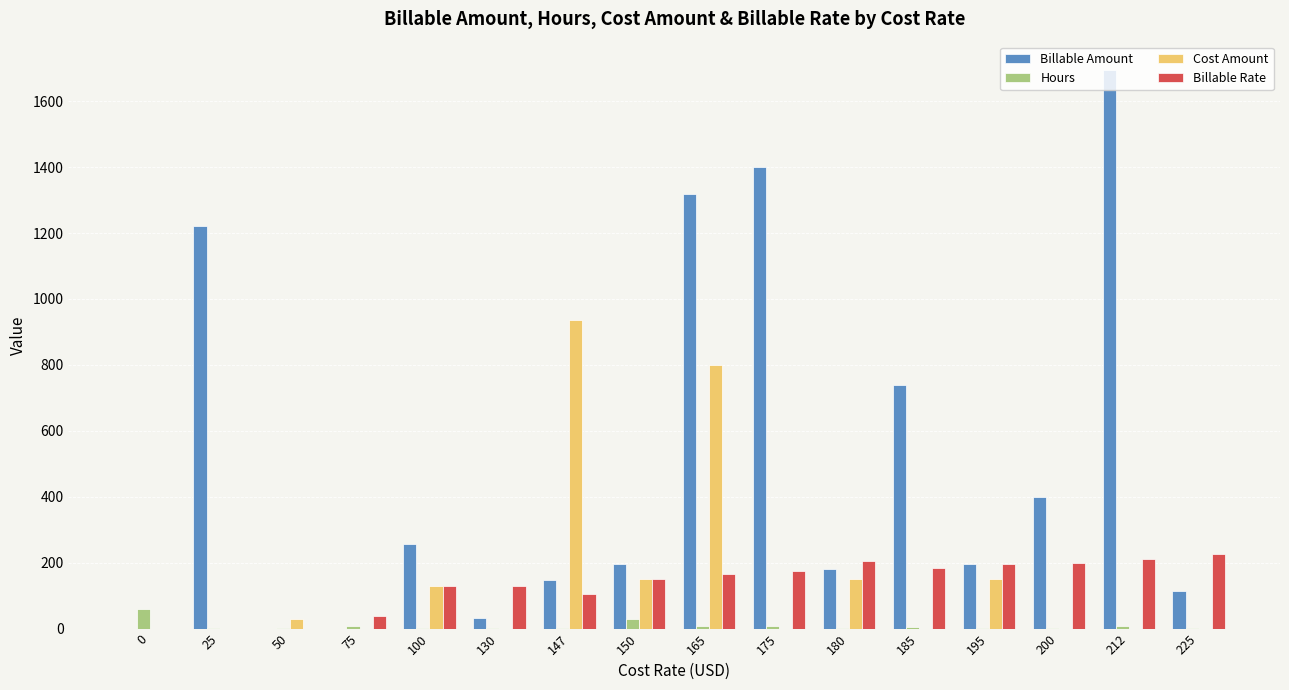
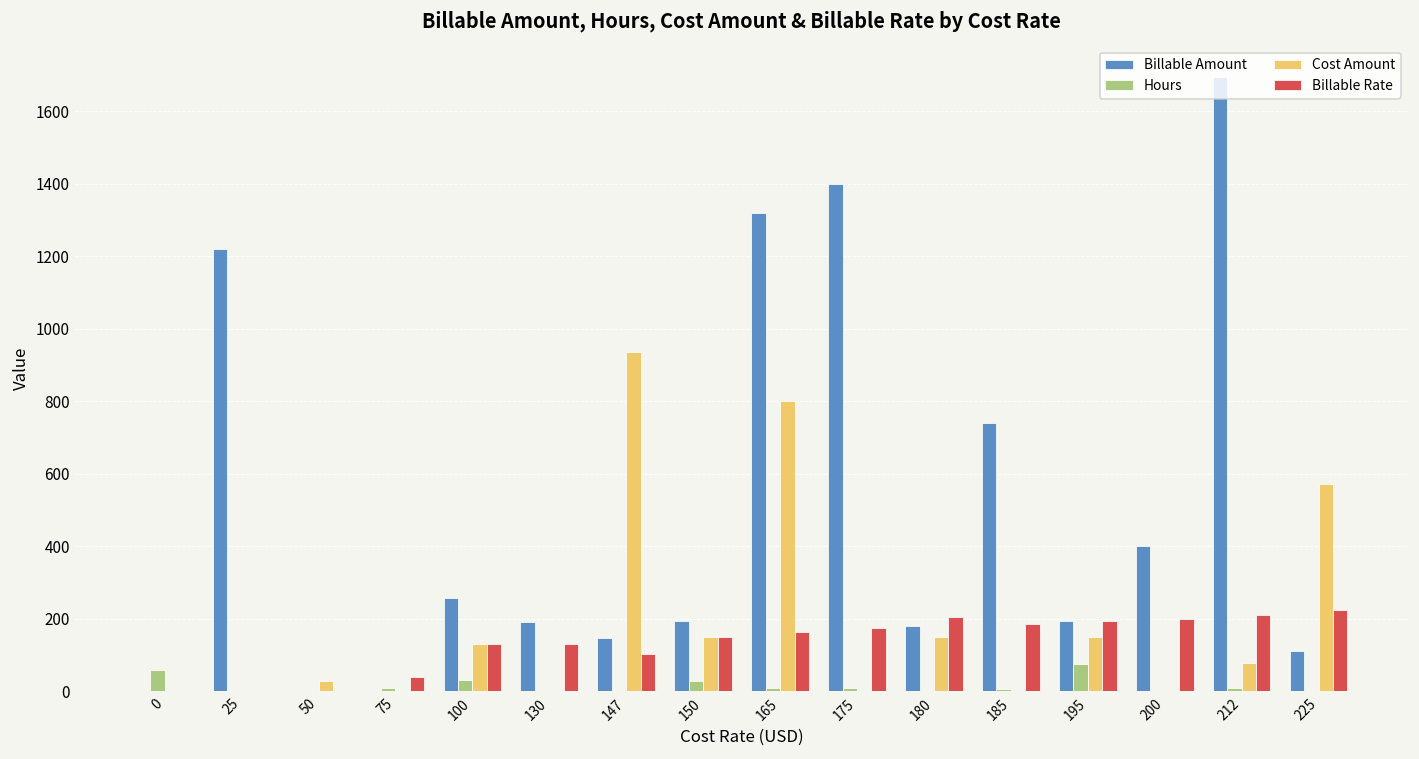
  {
    "Billable Amount": {
      "0": 0,
      "25": 1220,
      "50": 0,
      "75": 0,
      "100": 260,
-     "130": 30,
+     "130": 190,
      "147": 150,
      "150": 200,
      "165": 1320,
      "175": 1400,
      "180": 180,
      "185": 740,
      "195": 200,
      "200": 400,
      "225": 110
    },
    "Hours": {
      "0": 60,
      "75": 10,
-     "100": 0,
+     "100": 30,
      "150": 30,
      "165": 10,
      "175": 10,
-     "195": 0,
+     "195": 80,
      "212": 10
    },
    "Cost Amount": {
      "0": 0,
      "25": 0,
      "50": 30,
      "75": 0,
      "100": 130,
      "130": 0,
      "147": 940,
      "150": 150,
      "165": 800,
      "175": 0,
      "180": 150,
      "185": 0,
      "195": 150,
      "200": 0,
-     "212": 0,
-     "225": 0
+     "212": 80,
+     "225": 570
    },
    "Billable Rate": {
      "0": 0,
      "25": 0,
      "50": 0,
      "75": 40,
      "100": 130,
      "130": 130,
      "147": 100,
      "150": 150,
      "165": 170,
      "175": 180,
      "180": 210,
      "185": 190,
      "195": 200,
      "200": 200,
      "212": 210,
      "225": 230
    }
  }
